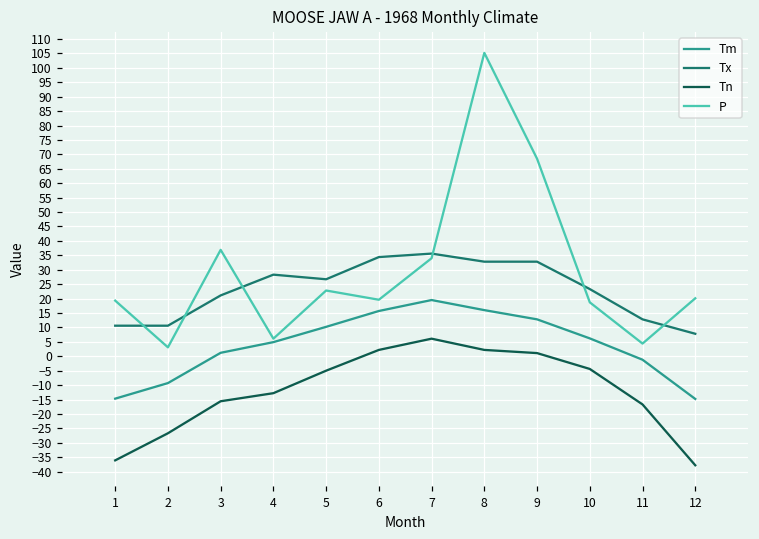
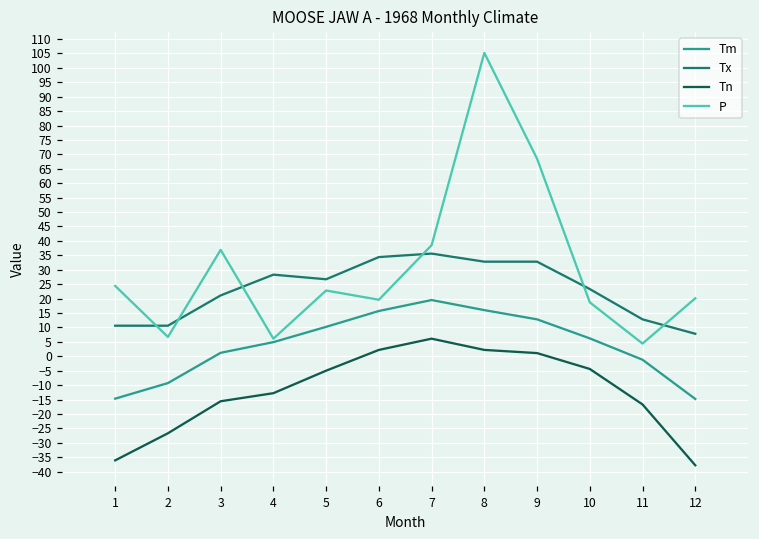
  {
    "P": {
-     "1": 19,
-     "2": 3,
+     "1": 24,
+     "2": 7,
      "3": 37,
      "4": 6,
      "5": 23,
      "6": 20,
-     "7": 34,
+     "7": 39,
      "8": 105,
      "9": 69,
      "10": 19,
      "11": 4,
      "12": 20
    }
  }
